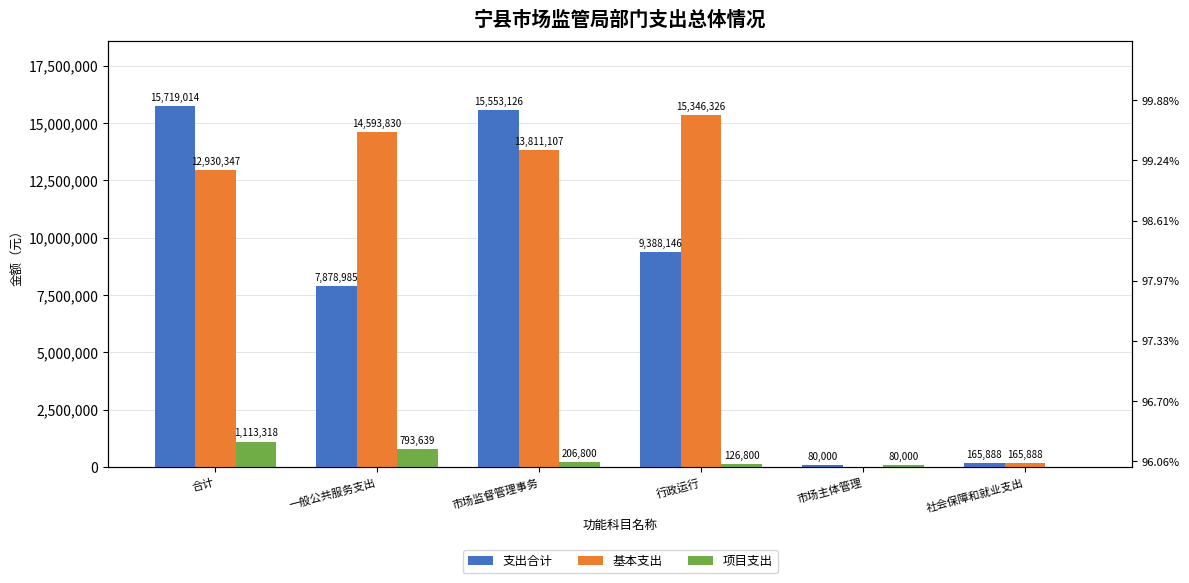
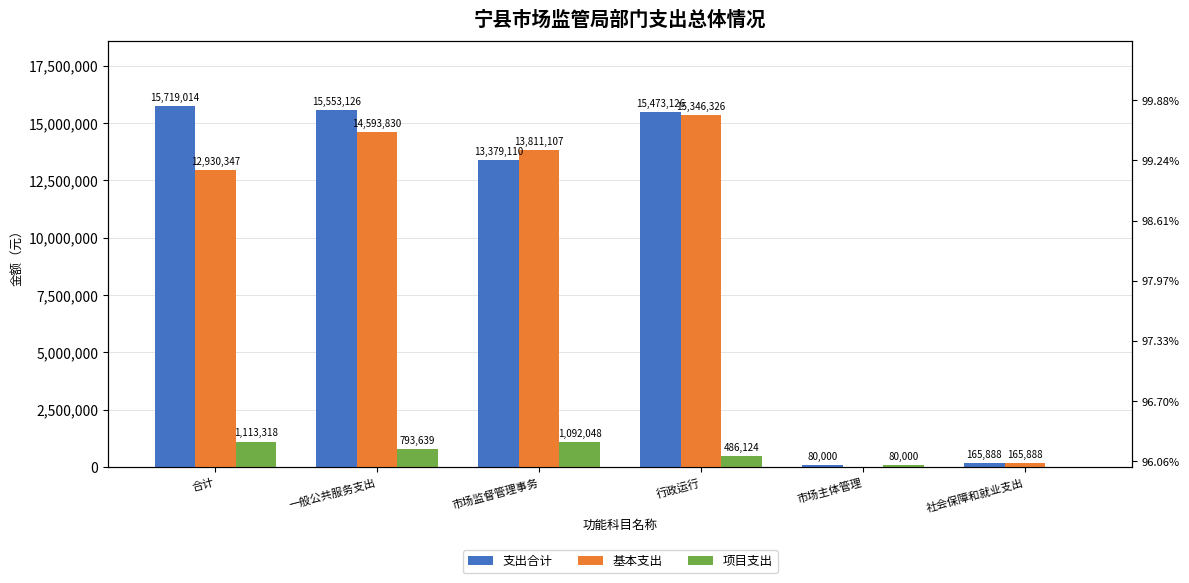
  {
    "支出合计": {
      "合计": "15,719,014",
-     "一般公共服务支出": "7,878,985",
-     "市场监督管理事务": "15,553,126",
-     "行政运行": "9,388,146",
+     "一般公共服务支出": "15,553,126",
+     "市场监督管理事务": "13,379,110",
+     "行政运行": "15,473,126",
      "市场主体管理": "80,000",
      "社会保障和就业支出": "165,888"
    },
    "基本支出": {
      "合计": "12,930,347",
      "一般公共服务支出": "14,593,830",
      "市场监督管理事务": "13,811,107",
      "行政运行": "15,346,326",
      "社会保障和就业支出": "165,888"
    },
    "项目支出": {
      "合计": "1,113,318",
      "一般公共服务支出": "793,639",
-     "市场监督管理事务": "206,800",
-     "行政运行": "126,800",
+     "市场监督管理事务": "1,092,048",
+     "行政运行": "486,124",
      "市场主体管理": "80,000"
    }
  }
